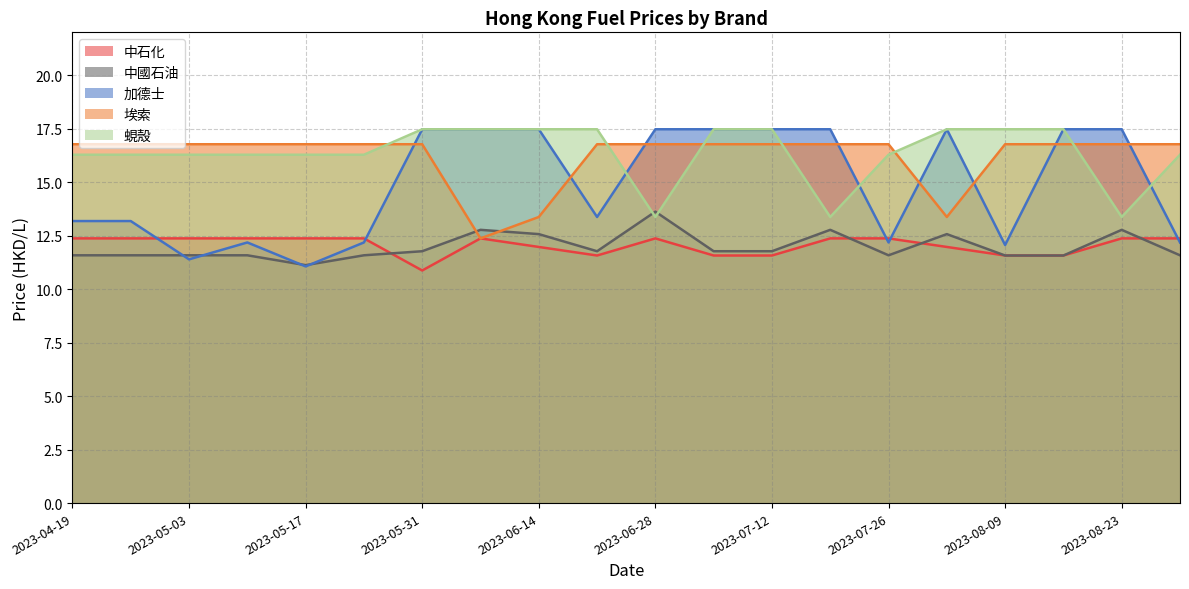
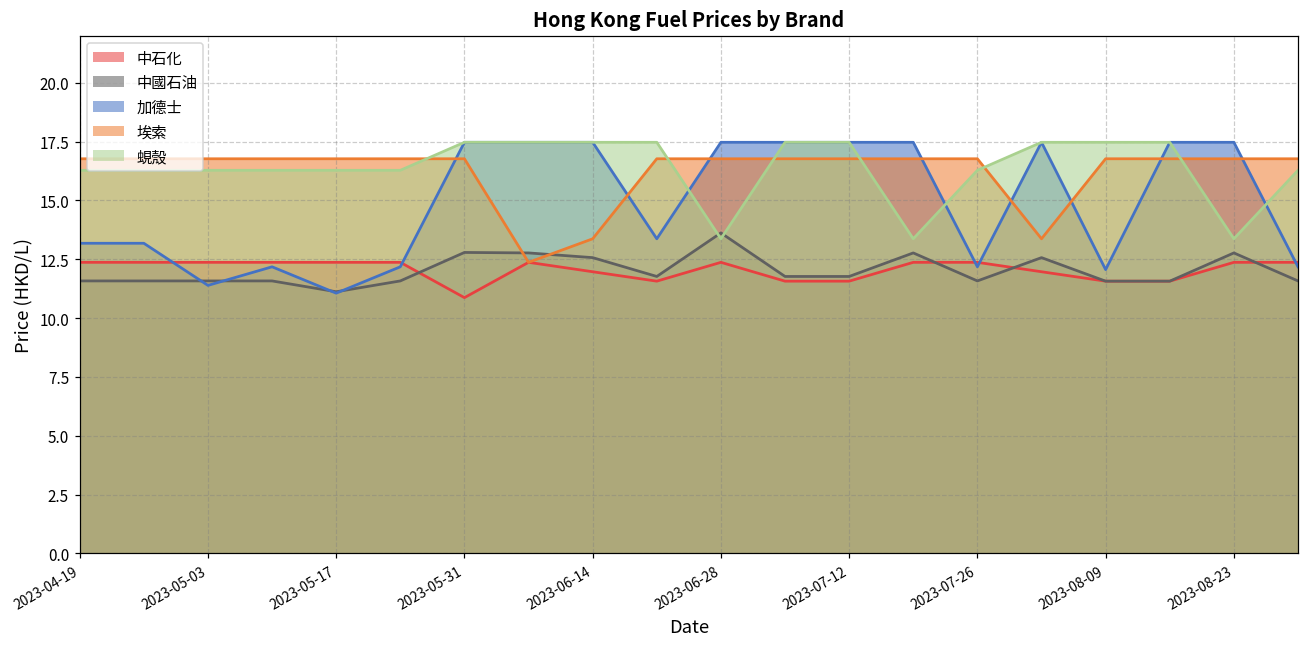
  {
    "中國石油": {
      "2023-04-19": 11.6,
      "2023-05-03": 11.6,
-     "2023-05-31": 11.8,
+     "2023-05-31": 12.8,
      "2023-06-14": 12.6,
      "2023-06-28": 13.6,
      "2023-07-12": 11.8,
      "2023-07-26": 11.6,
      "2023-08-23": 12.8
    },
    "加德士": {
      "2023-04-19": 13.2,
      "2023-05-03": 11.4,
      "2023-06-28": 17.5,
      "2023-07-26": 12.2,
      "2023-08-09": 12.1,
      "2023-08-23": 17.5
    },
    "蜆殼": {
      "2023-04-19": 16.3,
      "2023-05-03": 16.3,
      "2023-05-17": 16.3,
      "2023-06-28": 13.4,
      "2023-07-26": 16.3,
      "2023-08-09": 17.5,
      "2023-08-23": 13.4
    }
  }
